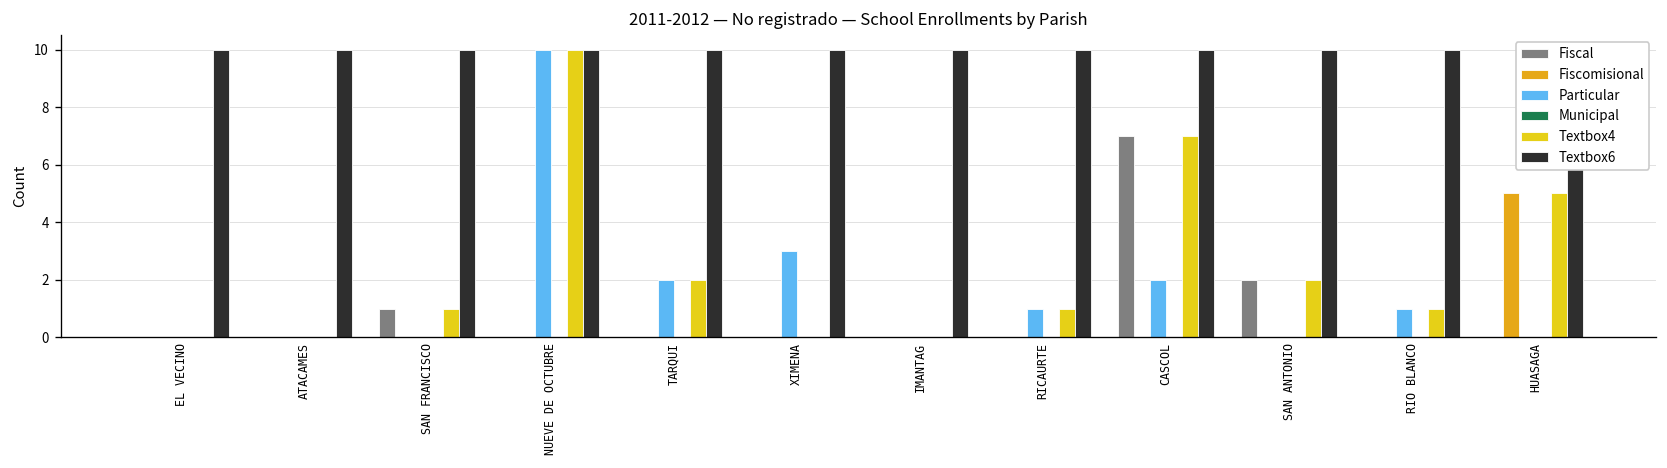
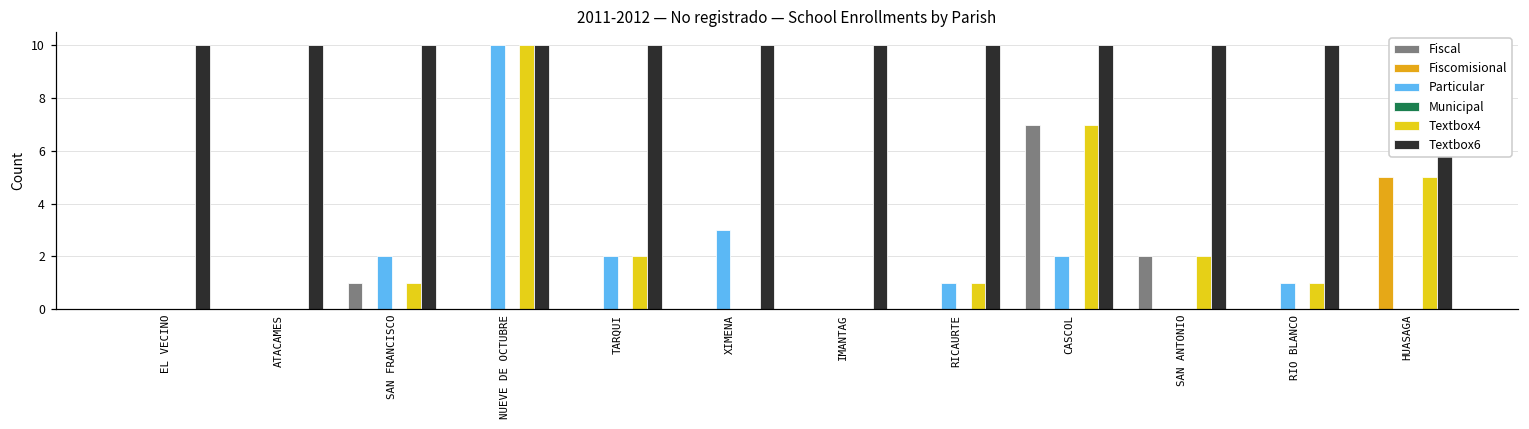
  {
    "Fiscal": {
      "EL VECINO": 0,
      "ATACAMES": 0,
      "SAN FRANCISCO": 1,
      "NUEVE DE OCTUBRE": 0,
      "TARQUI": 0,
      "XIMENA": 0,
      "IMANTAG": 0,
      "RICAURTE": 0,
      "CASCOL": 7,
      "SAN ANTONIO": 2,
      "RIO BLANCO": 0,
      "HUASAGA": 0
    },
    "Particular": {
      "EL VECINO": 0,
      "ATACAMES": 0,
-     "SAN FRANCISCO": 0,
+     "SAN FRANCISCO": 2,
      "NUEVE DE OCTUBRE": 10,
      "TARQUI": 2,
      "XIMENA": 3,
      "IMANTAG": 0,
      "RICAURTE": 1,
      "CASCOL": 2,
      "SAN ANTONIO": 0,
      "RIO BLANCO": 1,
      "HUASAGA": 0
    },
    "Municipal": {
      "EL VECINO": 0,
      "ATACAMES": 0,
      "SAN FRANCISCO": 0,
      "NUEVE DE OCTUBRE": 0,
      "TARQUI": 0,
      "XIMENA": 0,
      "IMANTAG": 0,
      "RICAURTE": 0,
      "CASCOL": 0,
      "SAN ANTONIO": 0,
      "RIO BLANCO": 0,
      "HUASAGA": 0
    },
    "Textbox6": {
      "EL VECINO": 10,
      "ATACAMES": 10,
      "SAN FRANCISCO": 10,
      "NUEVE DE OCTUBRE": 10,
      "TARQUI": 10,
      "XIMENA": 10,
      "IMANTAG": 10,
      "RICAURTE": 10,
      "CASCOL": 10,
      "SAN ANTONIO": 10,
      "RIO BLANCO": 10
    }
  }
